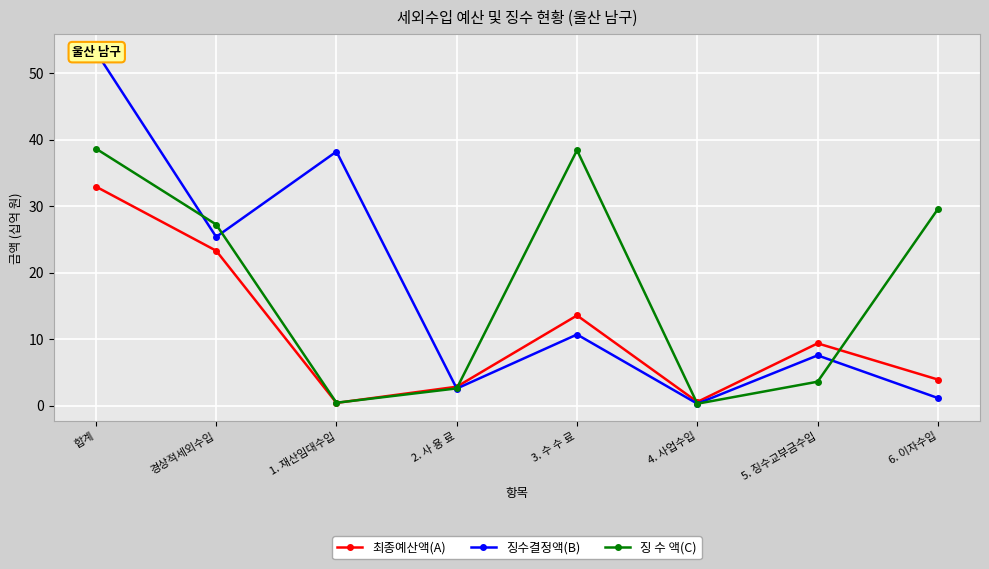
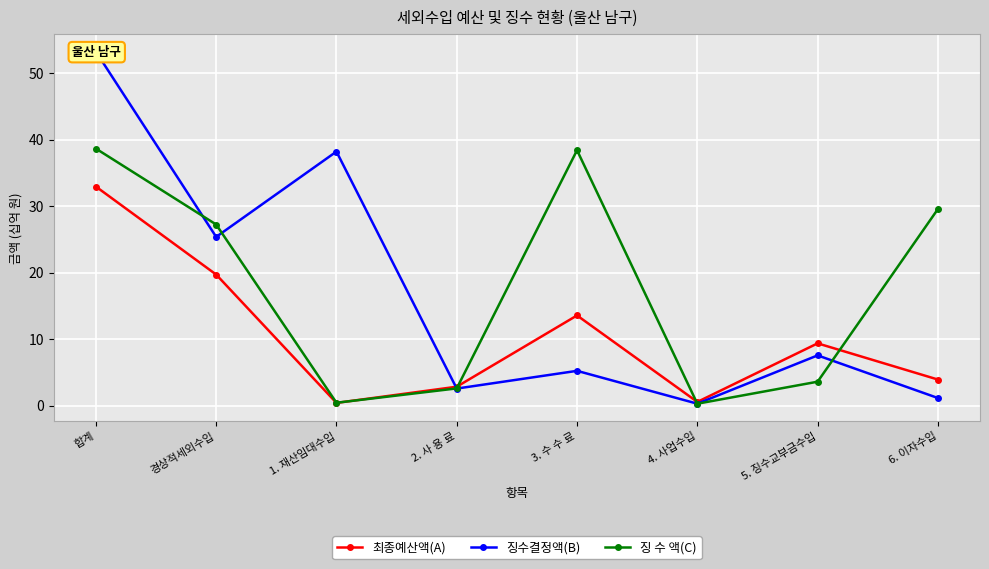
  {
    "최종예산액(A)": {
      "합계": 33,
-     "경상적세외수입": 23,
+     "경상적세외수입": 20,
      "3. 수 수 료": 14,
      "5. 징수교부금수입": 9,
      "6. 이자수입": 4
    },
    "징수결정액(B)": {
      "경상적세외수입": 25,
      "1. 재산임대수입": 38,
-     "3. 수 수 료": 11,
+     "3. 수 수 료": 5,
      "5. 징수교부금수입": 8,
      "6. 이자수입": 1
    },
    "징 수 액(C)": {
      "합계": 39,
      "경상적세외수입": 27,
      "3. 수 수 료": 38,
      "5. 징수교부금수입": 4,
      "6. 이자수입": 30
    }
  }
